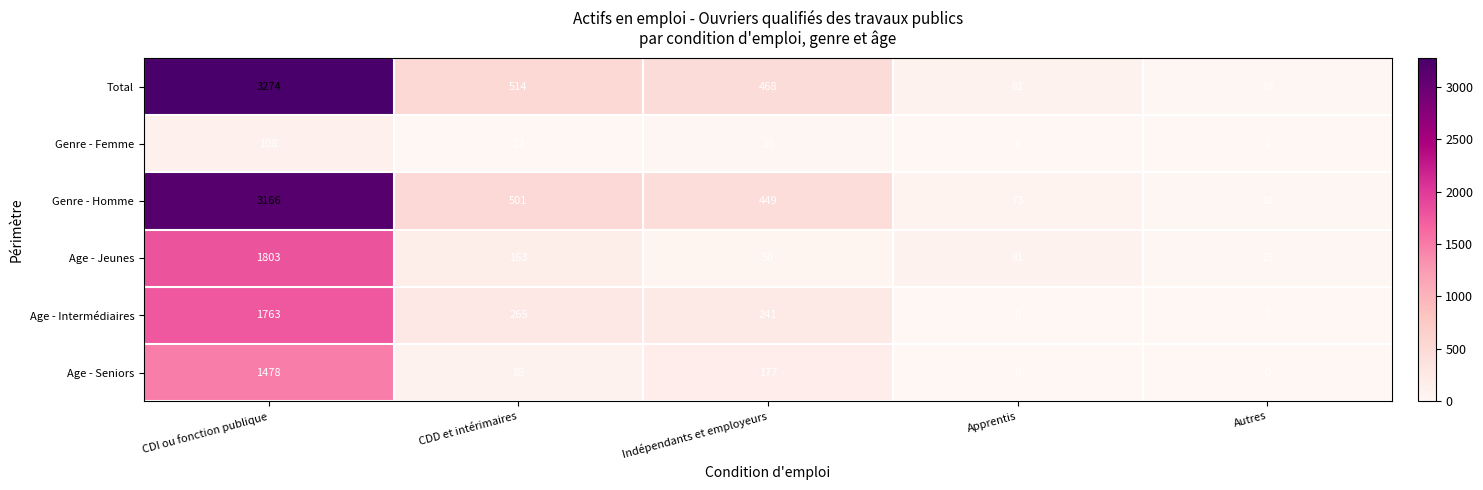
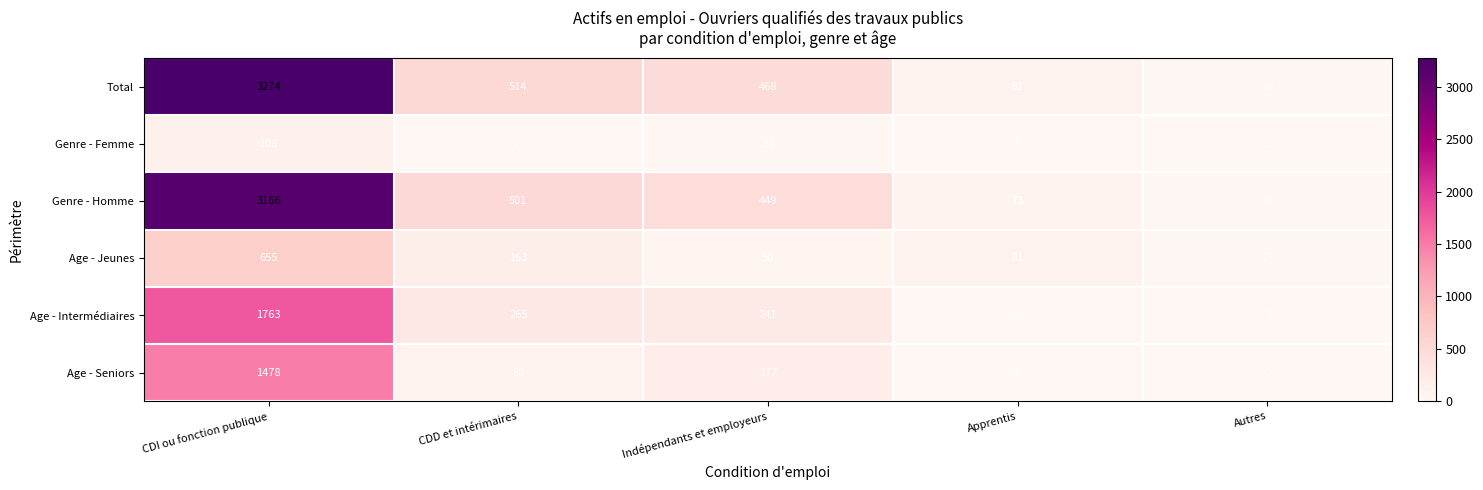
  {
    "Total": {
      "CDI ou fonction publique": 3274
    },
    "Genre - Homme": {
      "CDI ou fonction publique": 3166
    },
    "Age - Jeunes": {
-     "CDI ou fonction publique": 1803
+     "CDI ou fonction publique": 655
    },
    "Age - Intermédiaires": {
      "CDI ou fonction publique": 1763
    },
    "Age - Seniors": {
      "CDI ou fonction publique": 1478
    }
  }
